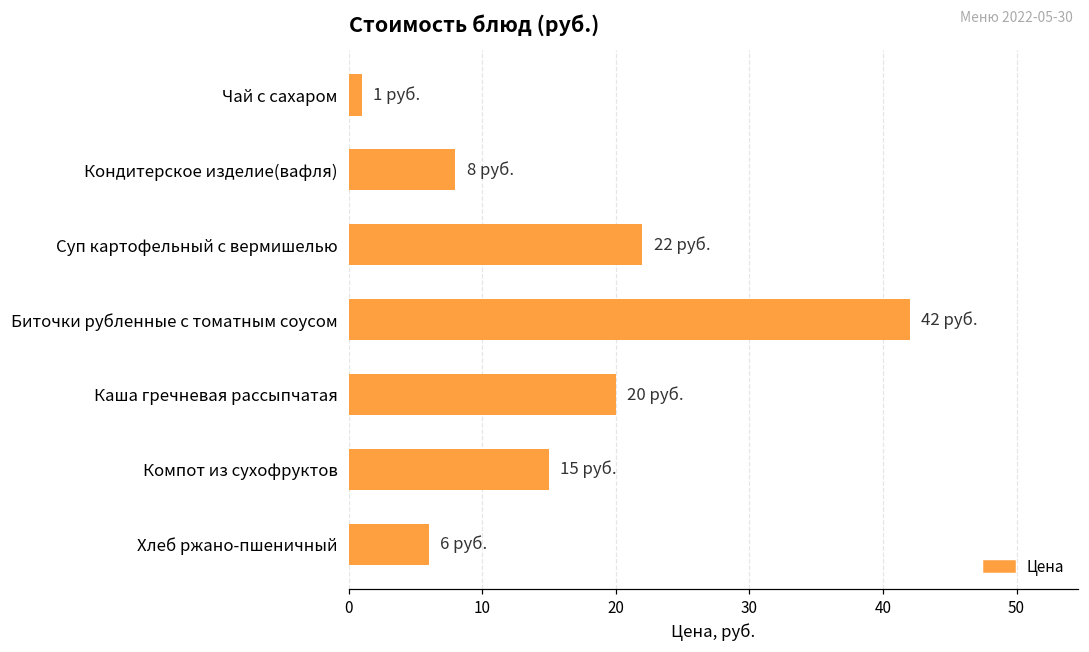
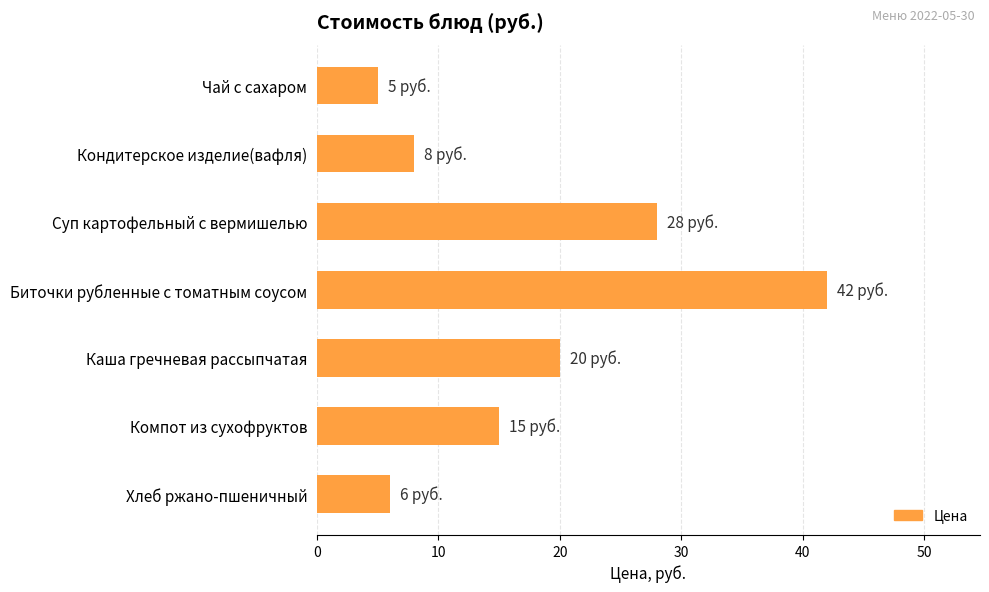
  {
-   "Чай с сахаром": 1,
+   "Чай с сахаром": 5,
    "Кондитерское изделие(вафля)": 8,
-   "Суп картофельный с вермишелью": 22,
+   "Суп картофельный с вермишелью": 28,
    "Биточки рубленные с томатным соусом": 42,
    "Каша гречневая рассыпчатая": 20,
    "Компот из сухофруктов": 15,
    "Хлеб ржано-пшеничный": 6
  }
